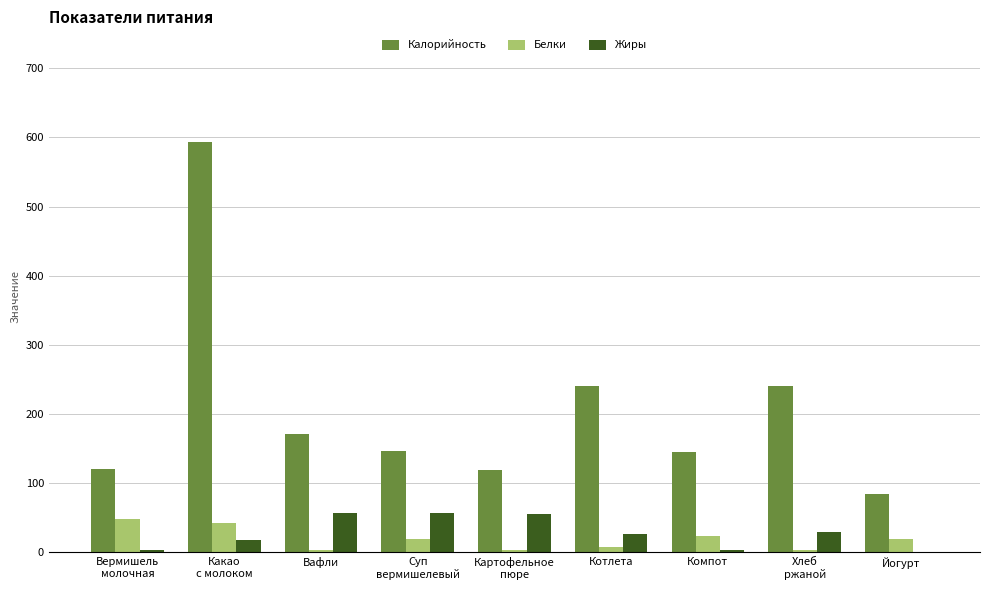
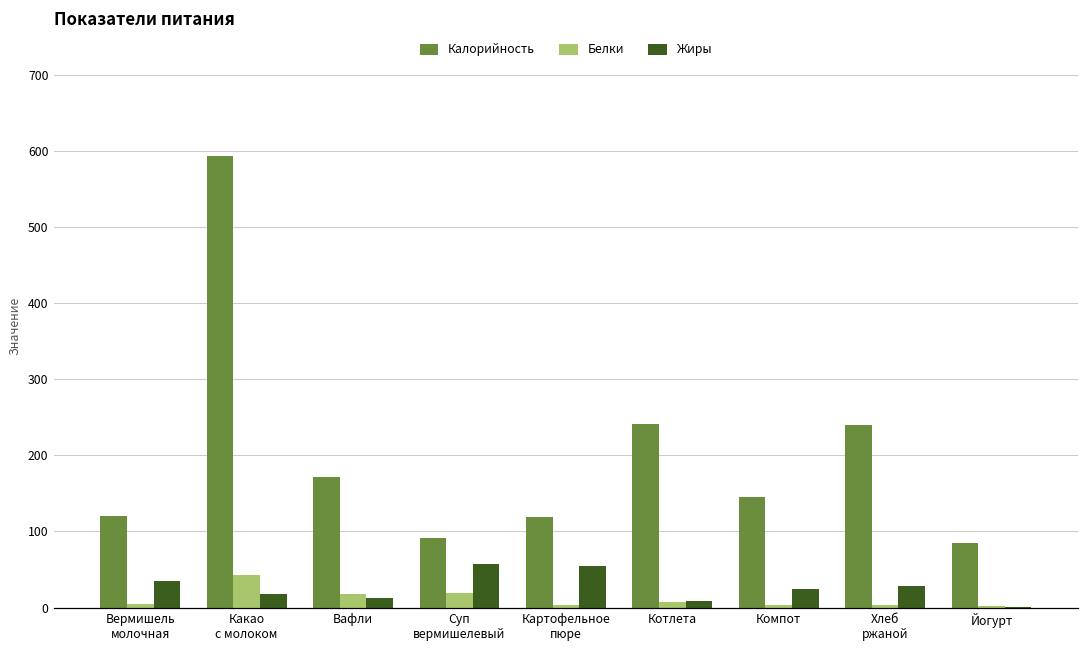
  {
    "Калорийность": {
      "Вермишель молочная": 120,
      "Какао с молоком": 590,
      "Вафли": 170,
-     "Суп вермишелевый": 150,
+     "Суп вермишелевый": 90,
      "Картофельное пюре": 120,
      "Котлета": 240,
      "Компот": 150,
      "Хлеб ржаной": 240,
      "Йогурт": 90
    },
    "Белки": {
-     "Вермишель молочная": 50,
+     "Вермишель молочная": 0,
      "Какао с молоком": 40,
-     "Вафли": 0,
+     "Вафли": 20,
      "Суп вермишелевый": 20,
      "Котлета": 10,
-     "Компот": 20,
+     "Компот": 0,
      "Хлеб ржаной": 0,
-     "Йогурт": 20
+     "Йогурт": 0
    },
    "Жиры": {
-     "Вермишель молочная": 0,
+     "Вермишель молочная": 30,
      "Какао с молоком": 20,
-     "Вафли": 60,
+     "Вафли": 10,
      "Суп вермишелевый": 60,
      "Картофельное пюре": 60,
-     "Котлета": 30,
-     "Компот": 0,
+     "Котлета": 10,
+     "Компот": 20,
      "Хлеб ржаной": 30
    }
  }
